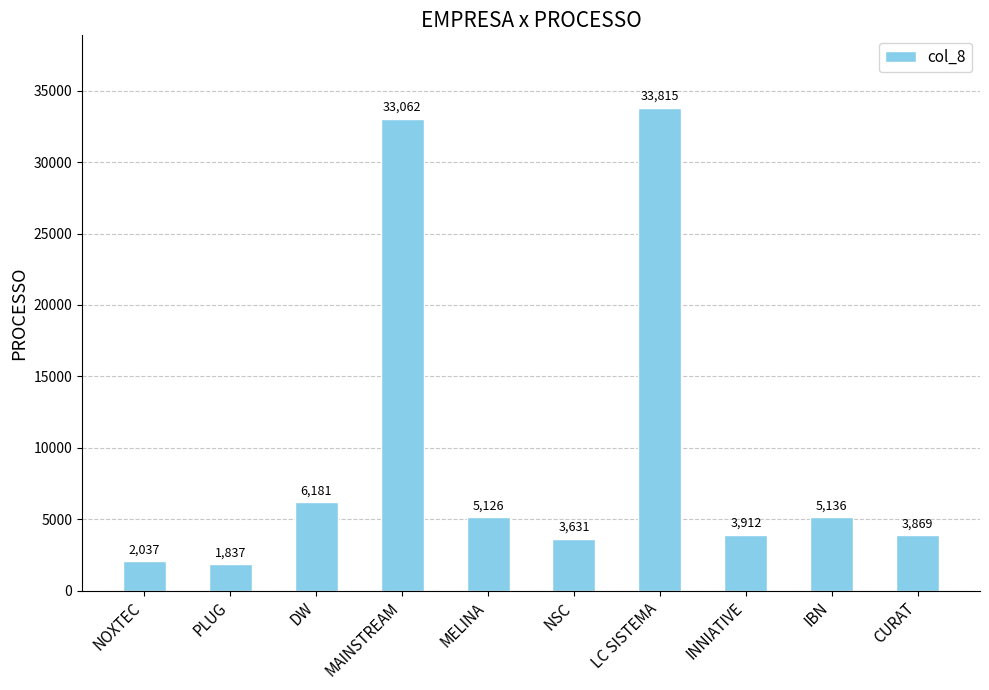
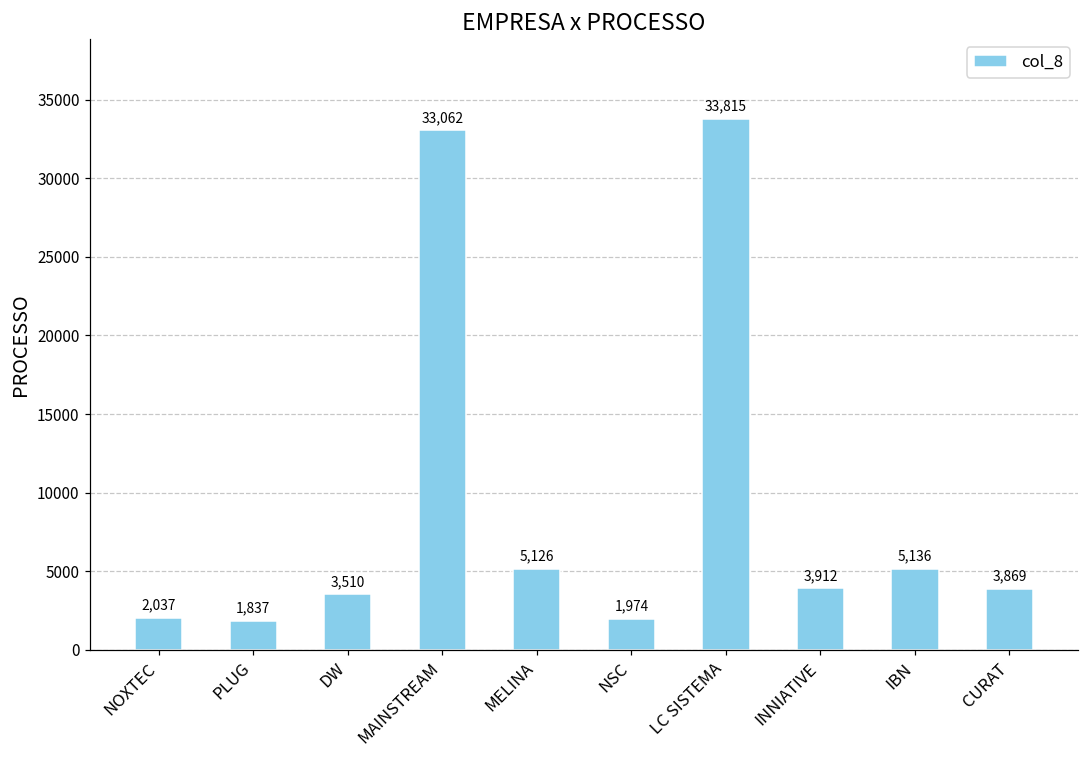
  {
    "NOXTEC": "2,037",
    "PLUG": "1,837",
-   "DW": "6,181",
+   "DW": "3,510",
    "MAINSTREAM": "33,062",
    "MELINA": "5,126",
-   "NSC": "3,631",
+   "NSC": "1,974",
    "LC SISTEMA": "33,815",
    "INNIATIVE": "3,912",
    "IBN": "5,136",
    "CURAT": "3,869"
  }
